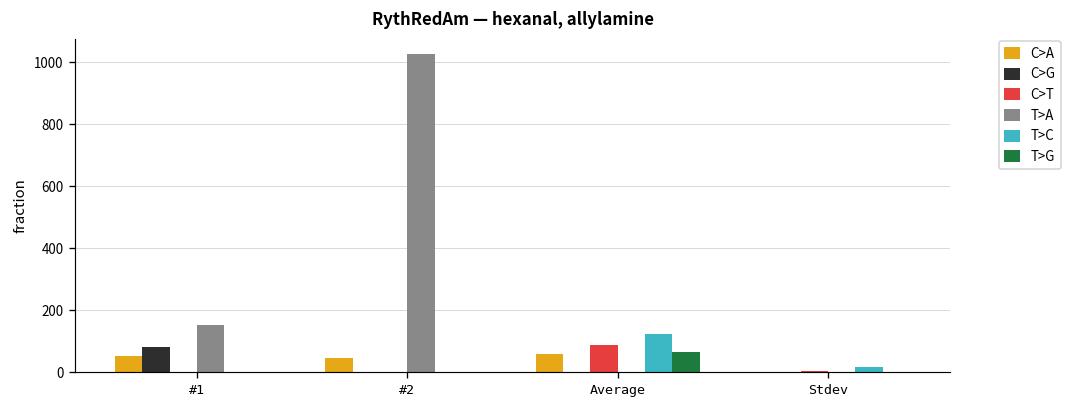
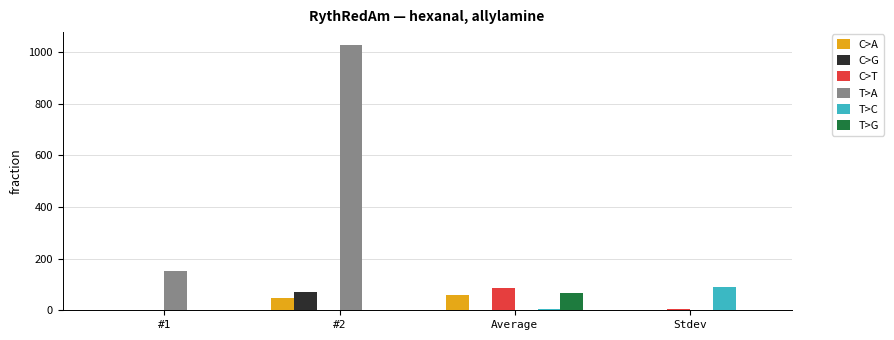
  {
    "C>A": {
-     "#1": 50,
+     "#1": 0,
      "#2": 50,
      "Average": 60
    },
    "C>G": {
-     "#1": 80,
-     "#2": 0
+     "#1": 0,
+     "#2": 70
    },
    "C>T": {
      "Average": 90
    },
    "T>A": {
      "#1": 150,
      "#2": 1020
    },
    "T>C": {
-     "Average": 120,
-     "Stdev": 20
+     "Average": 0,
+     "Stdev": 90
    },
    "T>G": {
      "Average": 70
    }
  }
